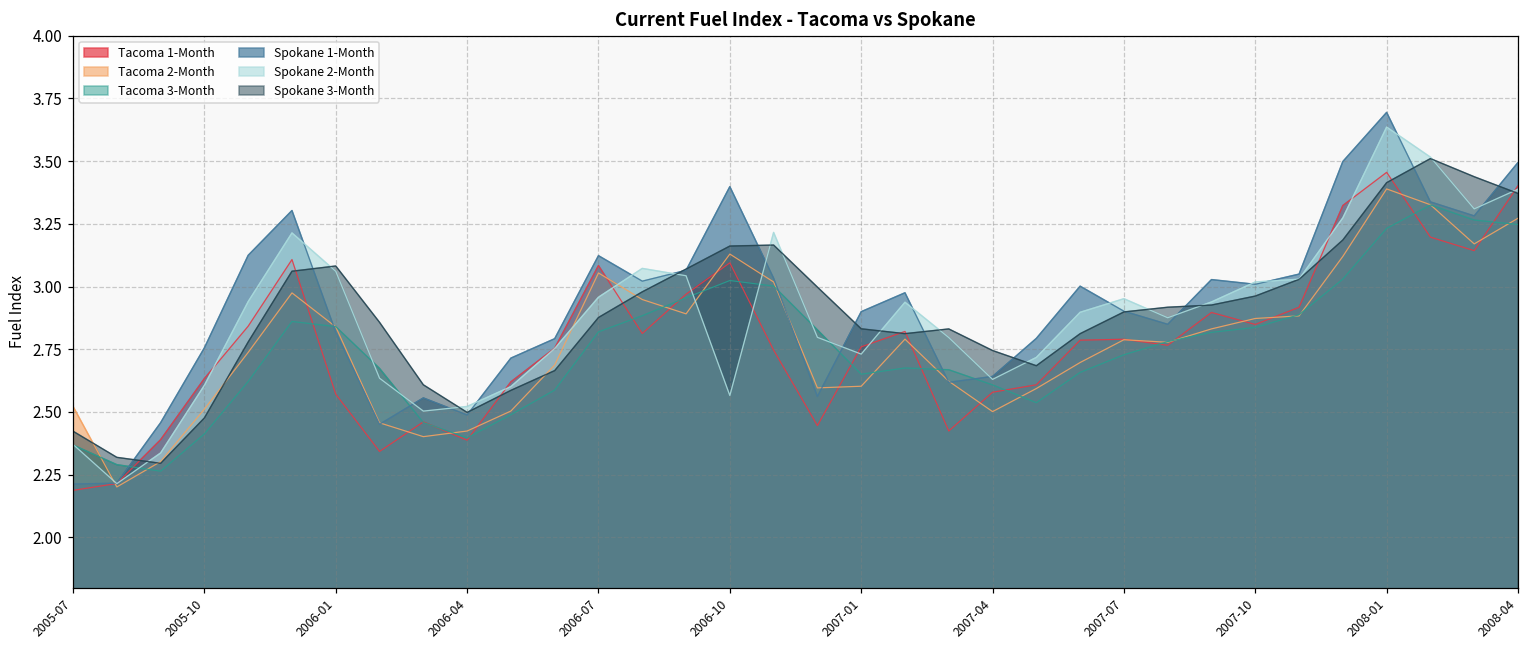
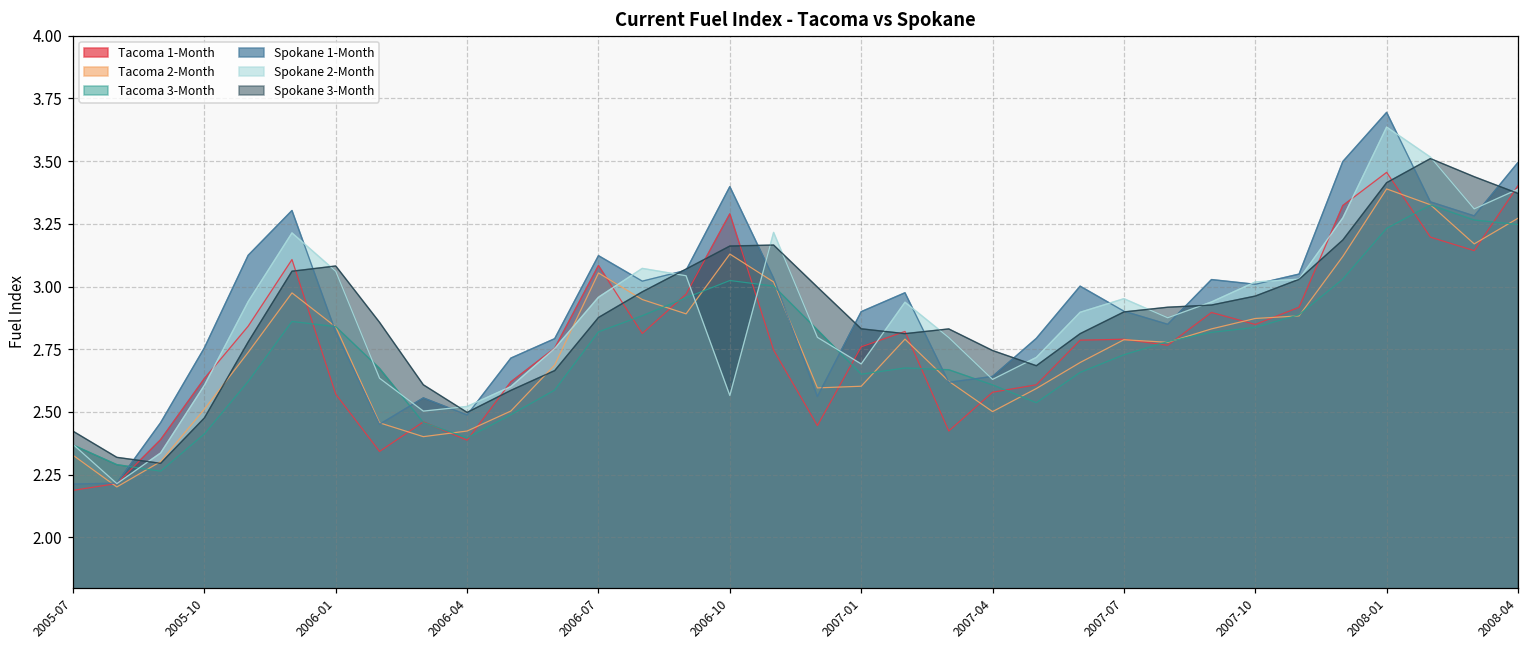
  {
    "Tacoma 1-Month": {
      "2005-07": 2.19,
      "2005-10": 2.63,
      "2006-01": 2.57,
      "2006-07": 3.08,
-     "2006-10": 3.09,
+     "2006-10": 3.29,
      "2007-01": 2.76,
      "2007-04": 2.58,
      "2007-10": 2.85,
      "2008-01": 3.45,
      "2008-04": 3.40
    },
    "Tacoma 2-Month": {
-     "2005-07": 2.52,
+     "2005-07": 2.33,
      "2005-10": 2.51,
      "2006-04": 2.42,
      "2006-07": 3.05,
      "2006-10": 3.13,
      "2007-01": 2.60,
      "2007-04": 2.50,
      "2007-10": 2.87,
      "2008-01": 3.39,
      "2008-04": 3.27
    },
    "Spokane 2-Month": {
      "2005-10": 2.61,
      "2006-01": 3.06,
      "2006-04": 2.52,
      "2006-07": 2.96,
      "2006-10": 2.57,
-     "2007-01": 2.73,
+     "2007-01": 2.69,
      "2007-04": 2.63,
      "2007-07": 2.95,
      "2008-01": 3.64,
      "2008-04": 3.39
    }
  }
